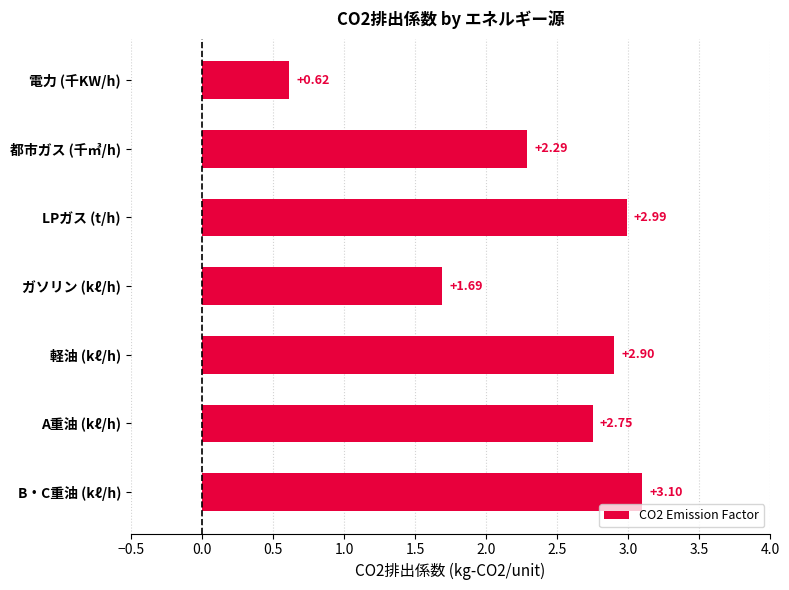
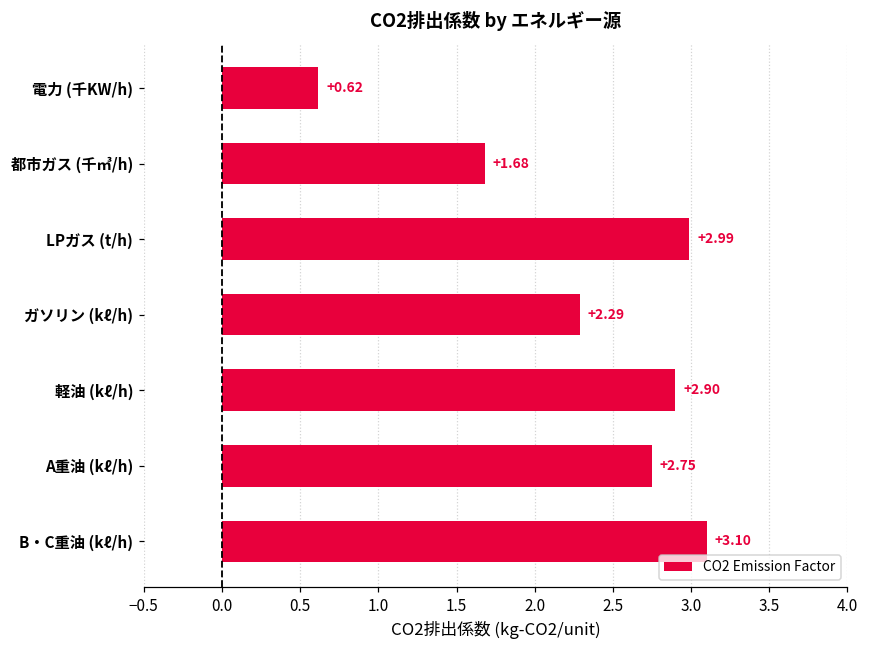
  {
    "電力 (千KW/h)": "+0.62",
-   "都市ガス (千㎥/h)": "+2.29",
+   "都市ガス (千㎥/h)": "+1.68",
    "LPガス (t/h)": "+2.99",
-   "ガソリン (kℓ/h)": "+1.69",
+   "ガソリン (kℓ/h)": "+2.29",
    "軽油 (kℓ/h)": "+2.90",
    "A重油 (kℓ/h)": "+2.75",
    "B・C重油 (kℓ/h)": "+3.10"
  }
